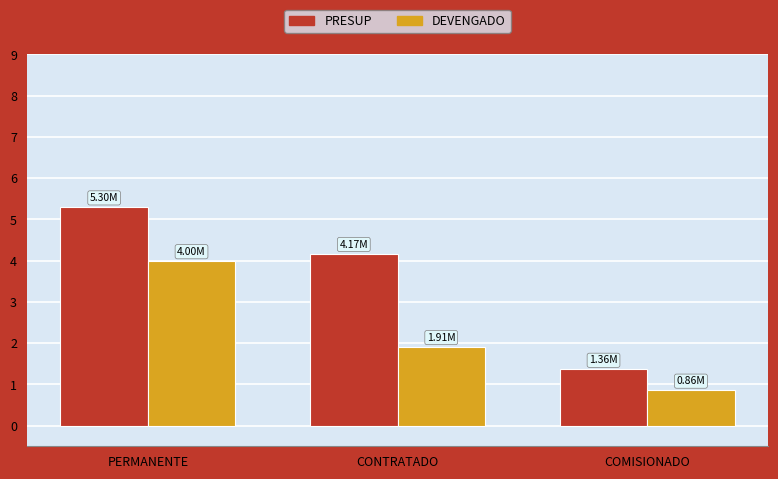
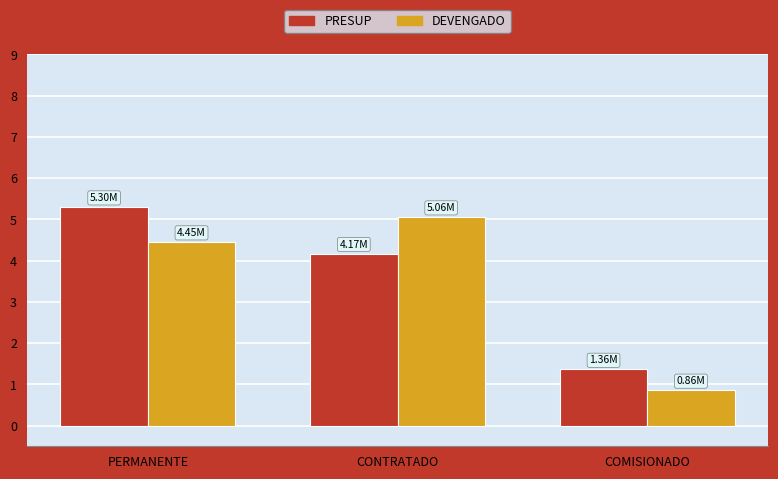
  {
    "DEVENGADO": {
-     "PERMANENTE": "4.00M",
-     "CONTRATADO": "1.91M"
+     "PERMANENTE": "4.45M",
+     "CONTRATADO": "5.06M"
    }
  }
